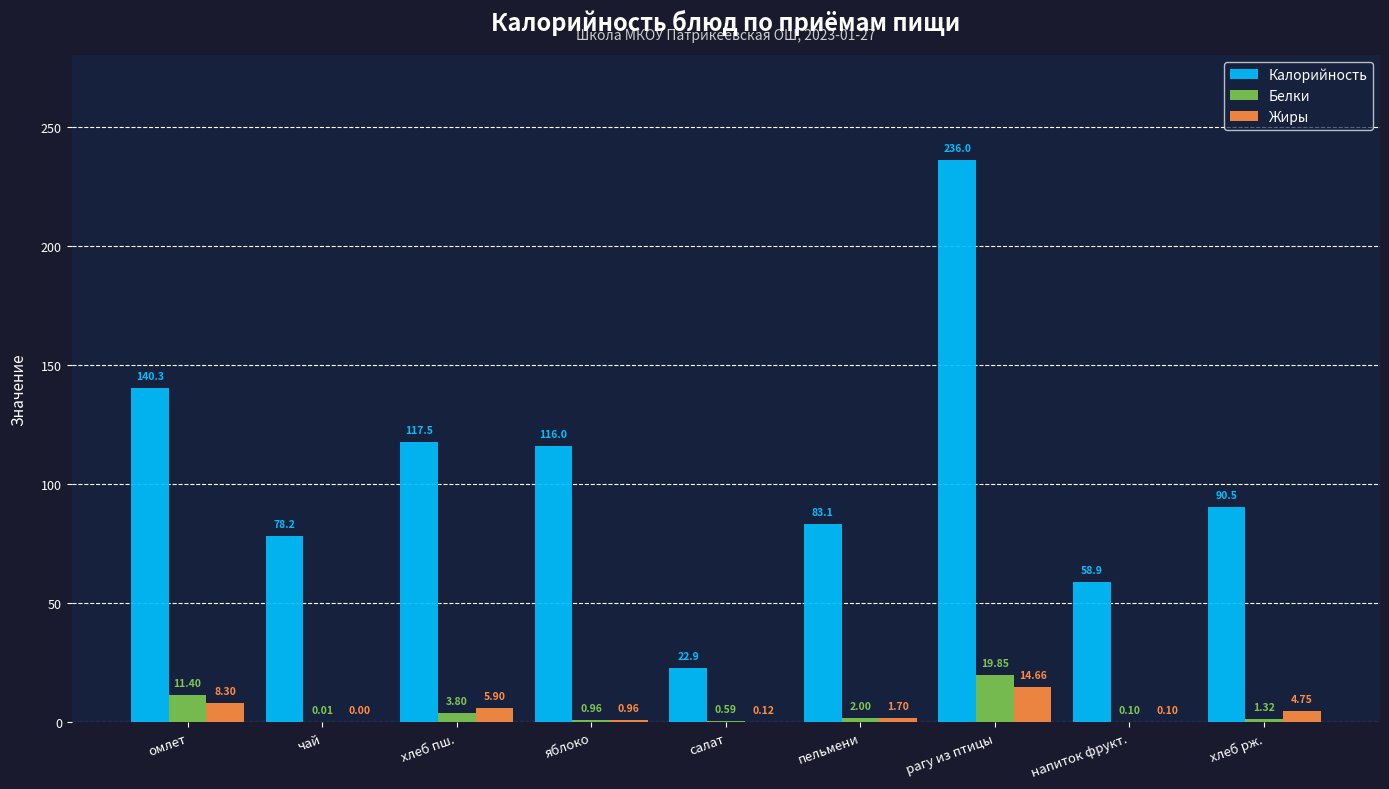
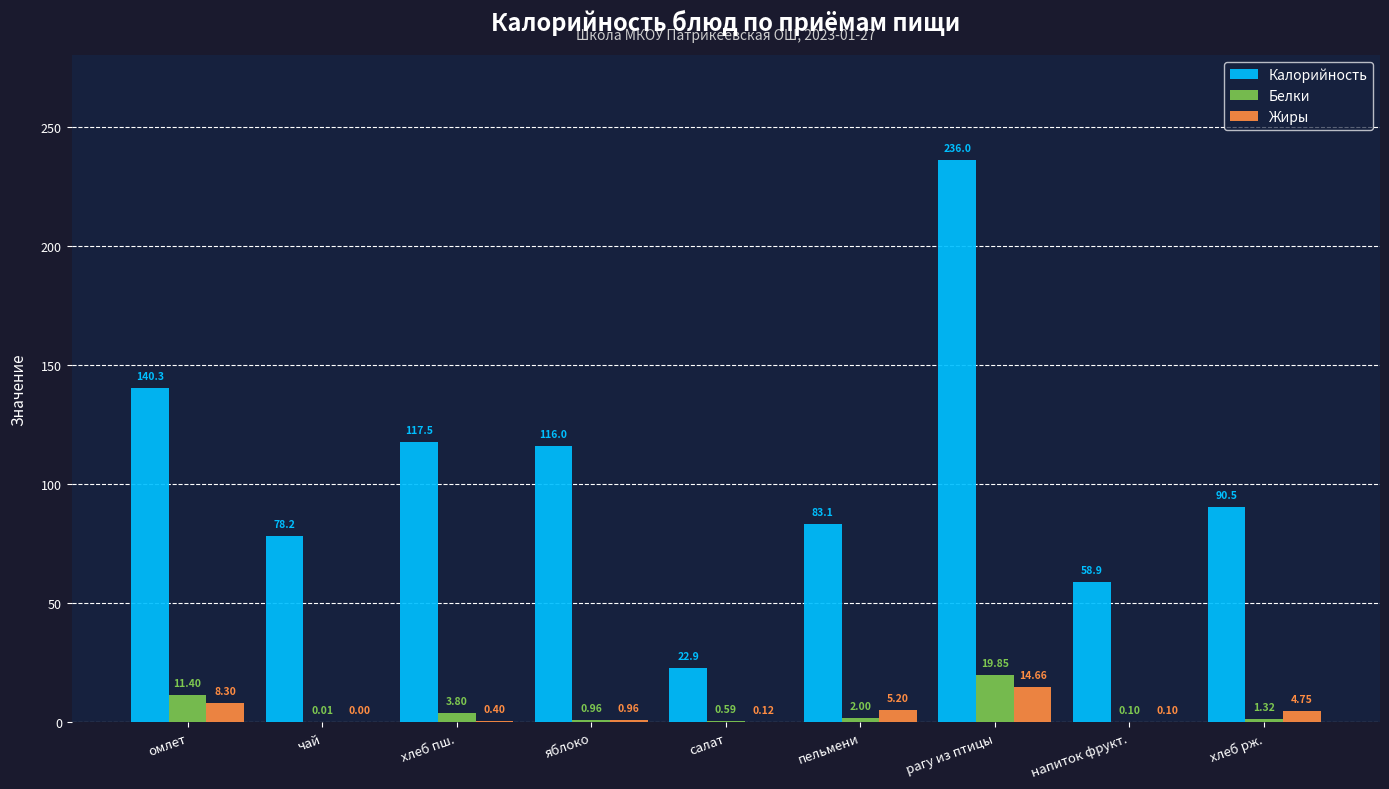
  {
    "Калорийность": {
      "омлет": 140.3,
      "чай": 78.2,
      "хлеб пш.": 117.5,
      "яблоко": 116.0,
      "салат": 22.9,
      "пельмени": 83.1,
      "рагу из птицы": 236.0,
      "напиток фрукт.": 58.9,
      "хлеб рж.": 90.5
    },
    "Белки": {
      "омлет": 11.40,
      "чай": 0.01,
      "хлеб пш.": 3.80,
      "яблоко": 0.96,
      "салат": 0.59,
      "пельмени": 2.00,
      "рагу из птицы": 19.85,
      "напиток фрукт.": 0.10,
      "хлеб рж.": 1.32
    },
    "Жиры": {
      "омлет": 8.30,
      "чай": 0.00,
-     "хлеб пш.": 5.90,
+     "хлеб пш.": 0.40,
      "яблоко": 0.96,
      "салат": 0.12,
-     "пельмени": 1.70,
+     "пельмени": 5.20,
      "рагу из птицы": 14.66,
      "напиток фрукт.": 0.10,
      "хлеб рж.": 4.75
    }
  }
